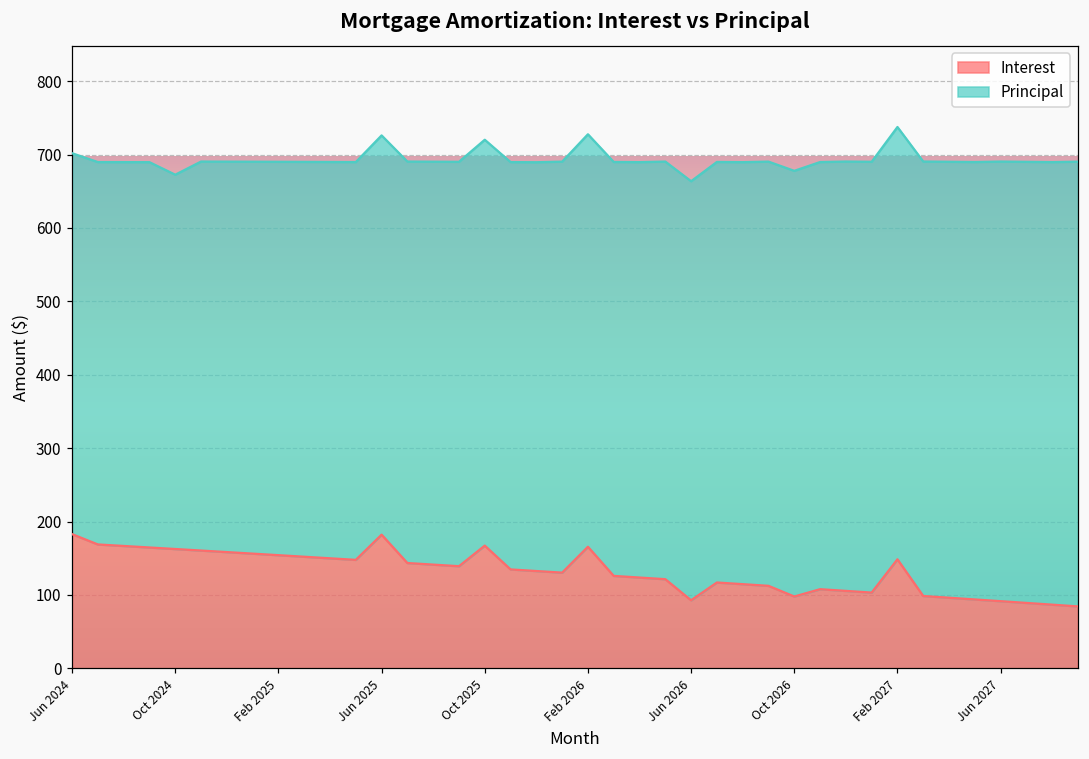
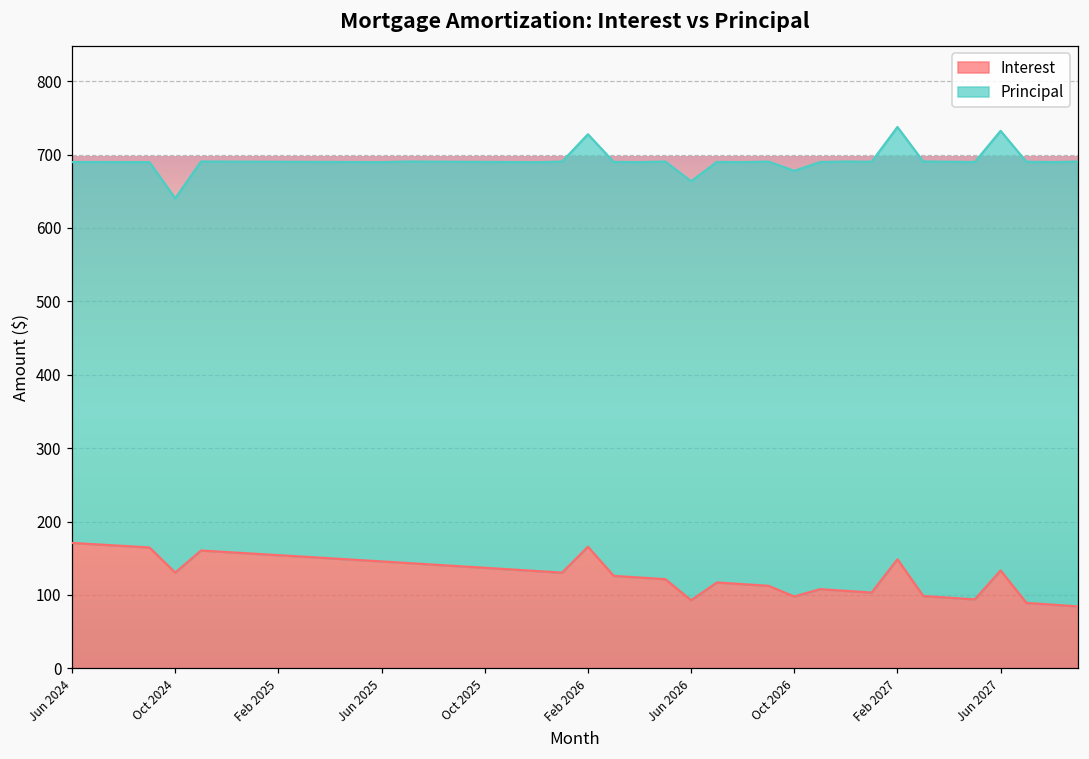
  {
    "Interest": {
-     "Jun 2024": 180,
-     "Oct 2024": 160,
+     "Jun 2024": 170,
+     "Oct 2024": 130,
      "Feb 2025": 150,
-     "Jun 2025": 180,
-     "Oct 2025": 170,
+     "Jun 2025": 150,
+     "Oct 2025": 140,
      "Feb 2026": 170,
      "Jun 2026": 90,
      "Oct 2026": 100,
      "Feb 2027": 150,
-     "Jun 2027": 90
+     "Jun 2027": 130
    },
    "Principal": {
      "Jun 2024": 520,
      "Oct 2024": 510,
      "Feb 2025": 540,
      "Jun 2025": 540,
      "Oct 2025": 550,
      "Feb 2026": 560,
      "Jun 2026": 570,
      "Oct 2026": 580,
      "Feb 2027": 590,
      "Jun 2027": 600
    }
  }
